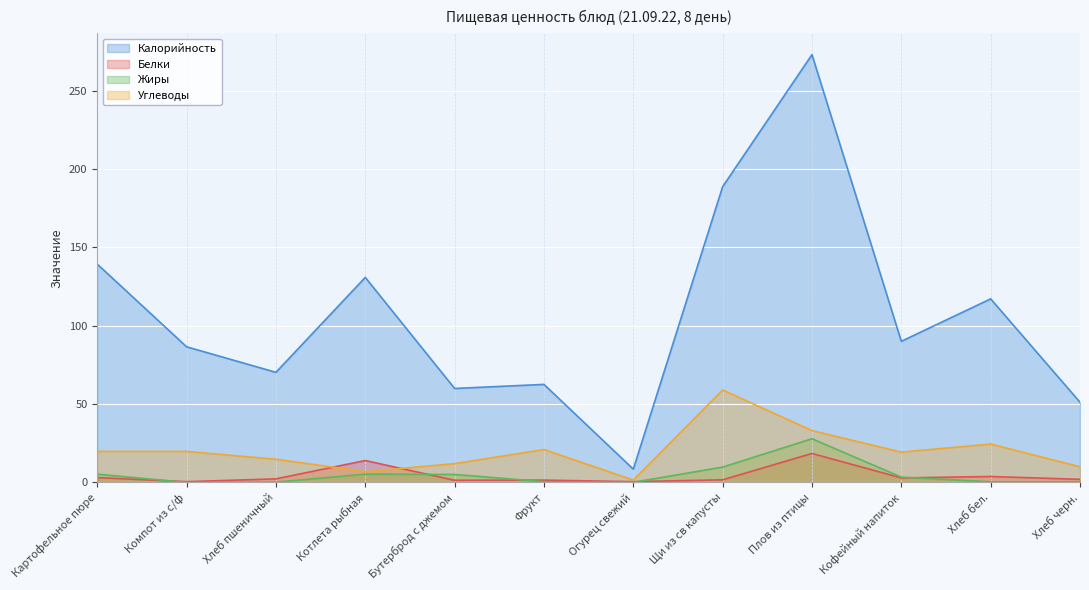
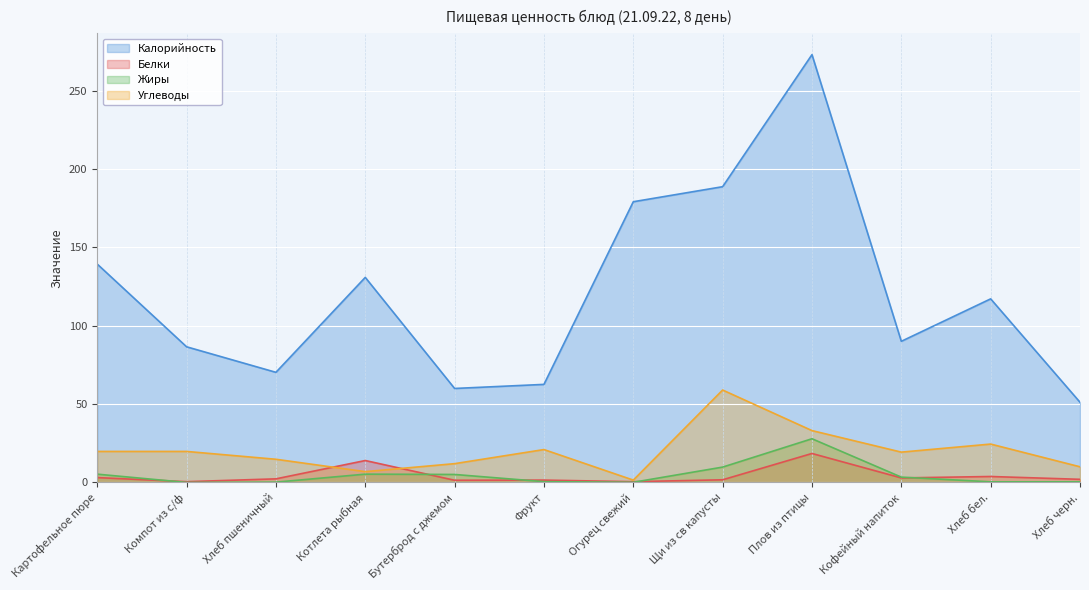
  {
    "Калорийность": {
      "Картофельное пюре": 139,
      "Компот из с/ф": 87,
      "Хлеб пшеничный": 70,
      "Котлета рыбная": 131,
      "Бутерброд с джемом": 60,
      "Фрукт": 63,
-     "Огурец свежий": 9,
+     "Огурец свежий": 179,
      "Щи из св капусты": 189,
      "Плов из птицы": 273,
      "Кофейный напиток": 90,
      "Хлеб бел.": 117,
      "Хлеб черн.": 51
    },
    "Жиры": {
      "Картофельное пюре": 5,
      "Хлеб пшеничный": 0,
      "Котлета рыбная": 5,
      "Бутерброд с джемом": 5,
      "Щи из св капусты": 10,
      "Плов из птицы": 28,
      "Хлеб бел.": 0
    }
  }
